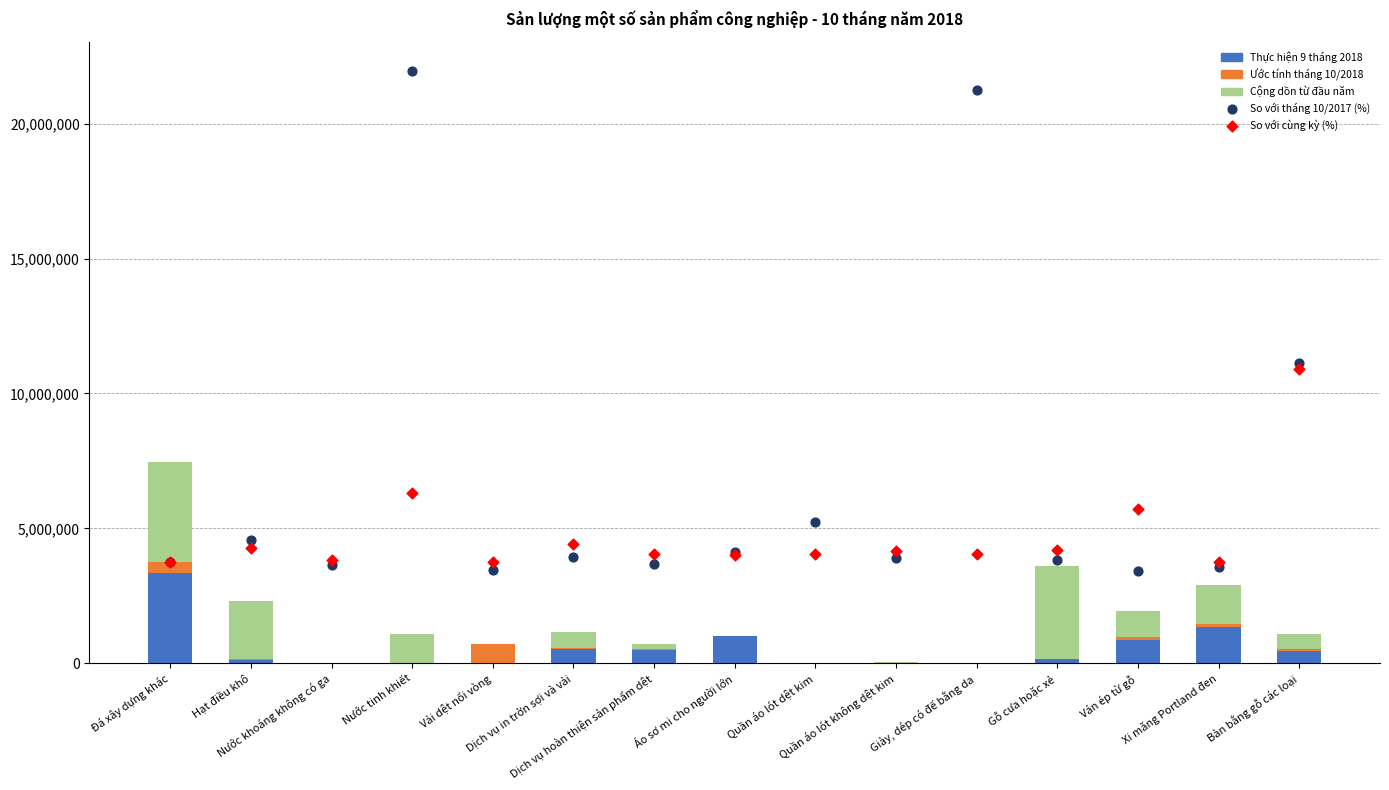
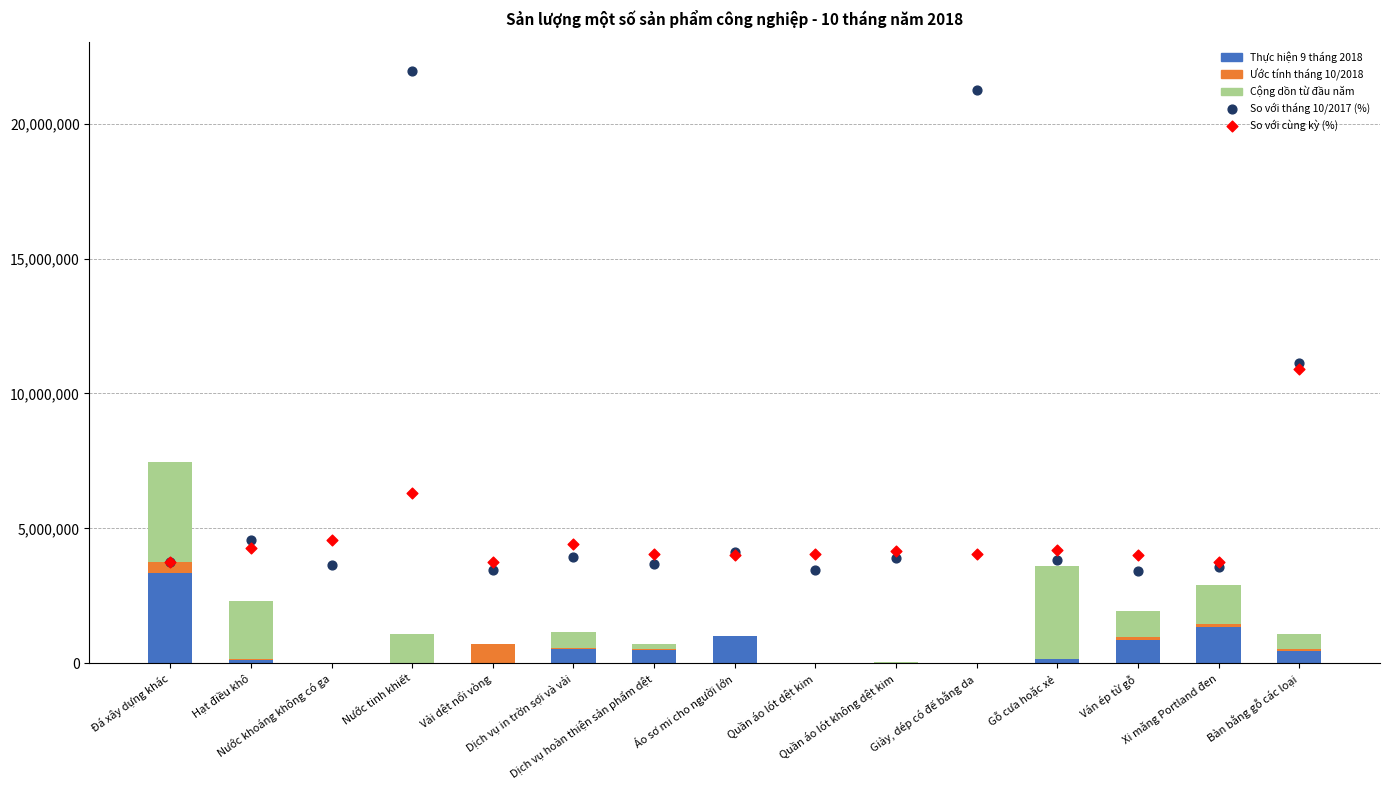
  {
    "Thực hiện 9 tháng 2018": {
      "Đá xây dựng khác": "3,400,000",
      "Hạt điều khô": "100,000",
      "Dịch vụ in trờn sợi và vải": "500,000",
      "Dịch vụ hoàn thiện sản phẩm dệt": "500,000",
      "Áo sơ mi cho người lớn": "1,000,000",
      "Gỗ cưa hoặc xẻ": "200,000",
      "Ván ép từ gỗ": "900,000",
      "Xi măng Portland đen": "1,300,000",
      "Bàn bằng gỗ các loại": "500,000"
    },
    "So với tháng 10/2017 (%)": {
-     "Quần áo lót dệt kim": "5,200,000"
+     "Quần áo lót dệt kim": "3,500,000"
    },
    "Ước tính tháng 10/2018": {
      "Đá xây dựng khác": "400,000",
      "Vải dệt nổi vòng": "700,000",
      "Ván ép từ gỗ": "100,000",
      "Xi măng Portland đen": "100,000"
    },
    "So với cùng kỳ (%)": {
-     "Nước khoáng không có ga": "3,800,000",
-     "Ván ép từ gỗ": "5,700,000"
+     "Nước khoáng không có ga": "4,600,000",
+     "Ván ép từ gỗ": "4,000,000"
    },
    "Cộng dồn từ đầu năm": {
      "Đá xây dựng khác": "3,700,000",
      "Hạt điều khô": "2,100,000",
      "Nước tinh khiết": "1,100,000",
      "Dịch vụ in trờn sợi và vải": "600,000",
      "Dịch vụ hoàn thiện sản phẩm dệt": "200,000",
      "Gỗ cưa hoặc xẻ": "3,400,000",
      "Ván ép từ gỗ": "1,000,000",
      "Xi măng Portland đen": "1,500,000",
      "Bàn bằng gỗ các loại": "500,000"
    }
  }
